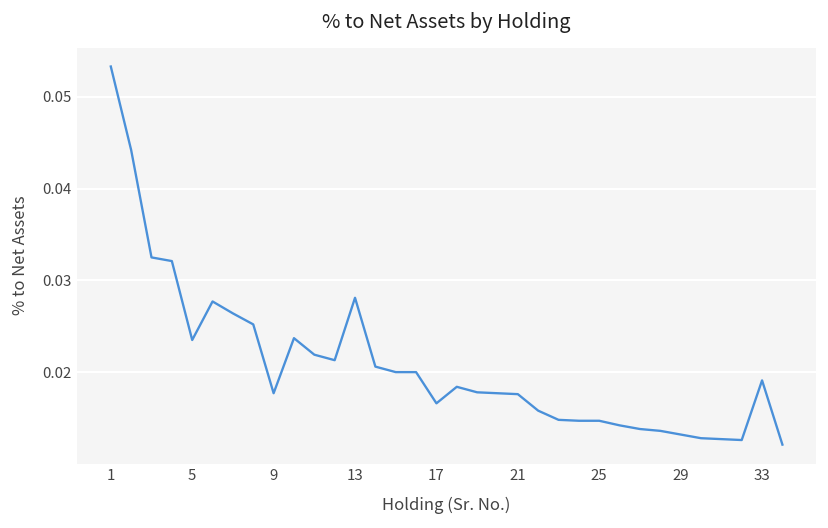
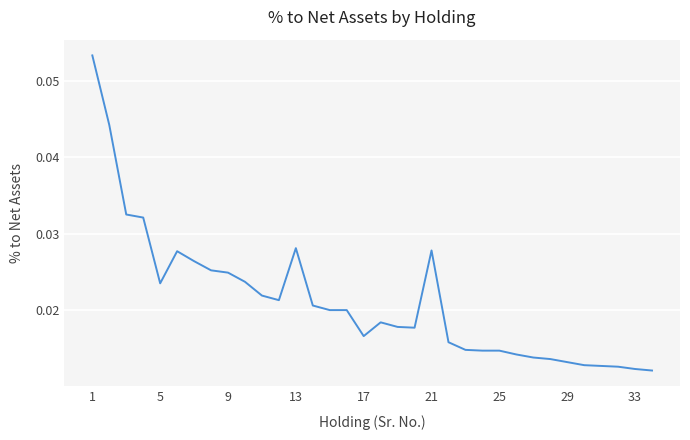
  {
    "1": 0.053,
    "5": 0.024,
-   "9": 0.018,
+   "9": 0.025,
    "13": 0.028,
    "17": 0.017,
-   "21": 0.018,
+   "21": 0.028,
    "25": 0.015,
    "29": 0.013,
-   "33": 0.019
+   "33": 0.012
  }
